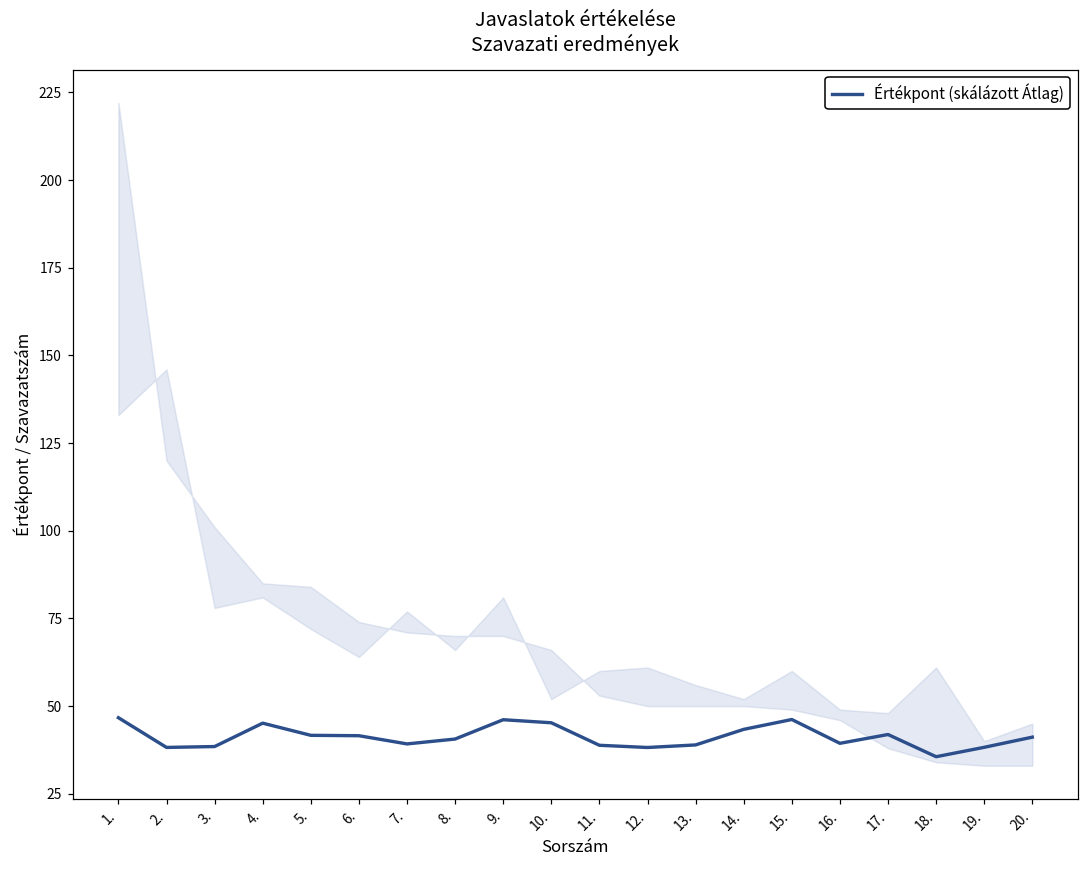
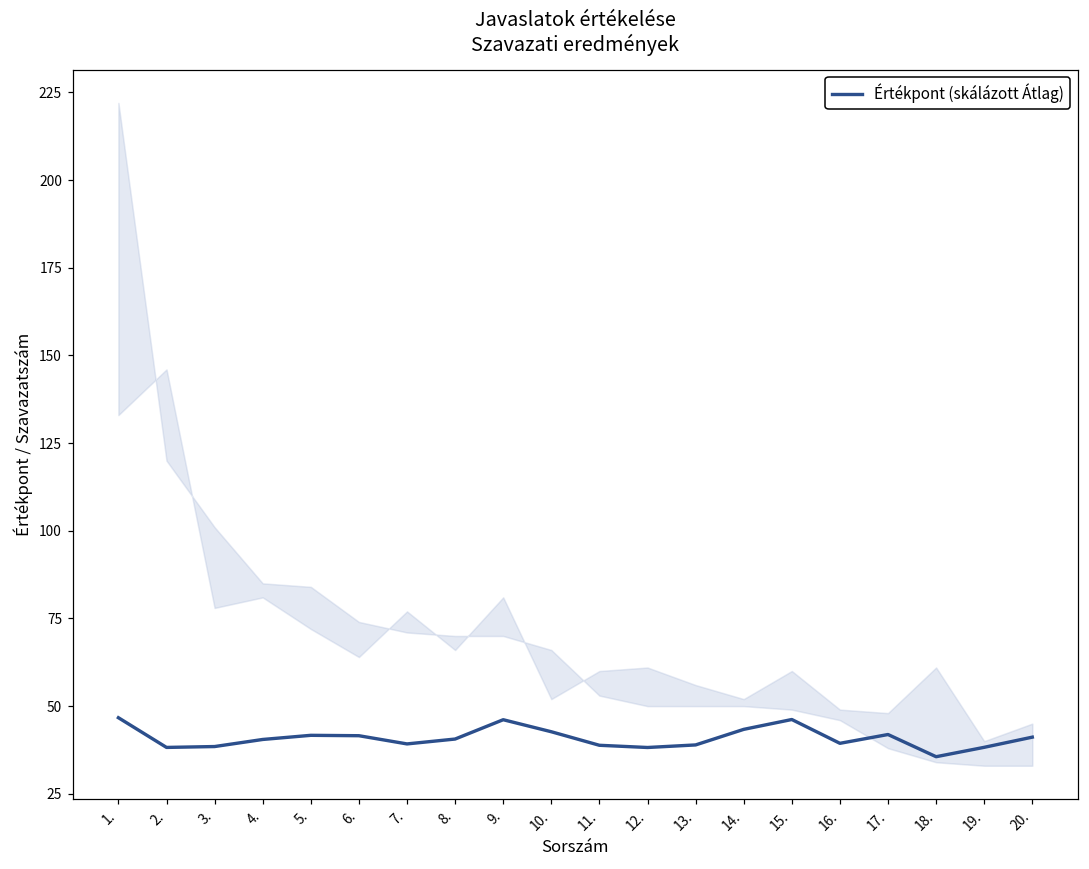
  {
    "Értékpont (skálázott Átlag)": {
      "1.": 47,
      "2.": 38,
      "3.": 38,
-     "4.": 45,
+     "4.": 40,
      "5.": 42,
      "6.": 42,
      "7.": 39,
      "8.": 41,
      "9.": 46,
-     "10.": 45,
+     "10.": 43,
      "11.": 39,
      "12.": 38,
      "13.": 39,
      "14.": 43,
      "15.": 46,
      "16.": 39,
      "17.": 42,
      "18.": 36,
      "19.": 38,
      "20.": 41
    }
  }
